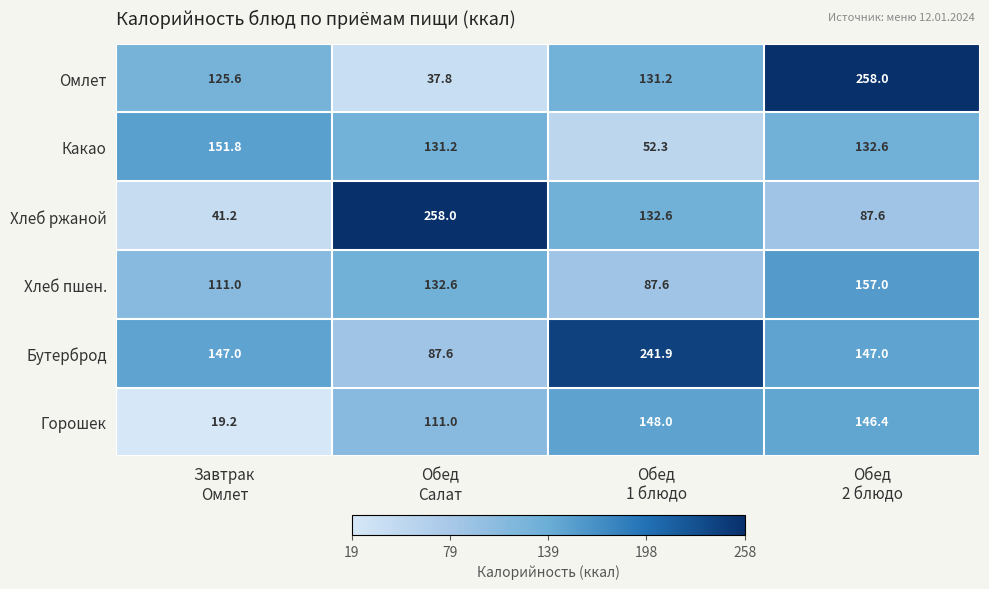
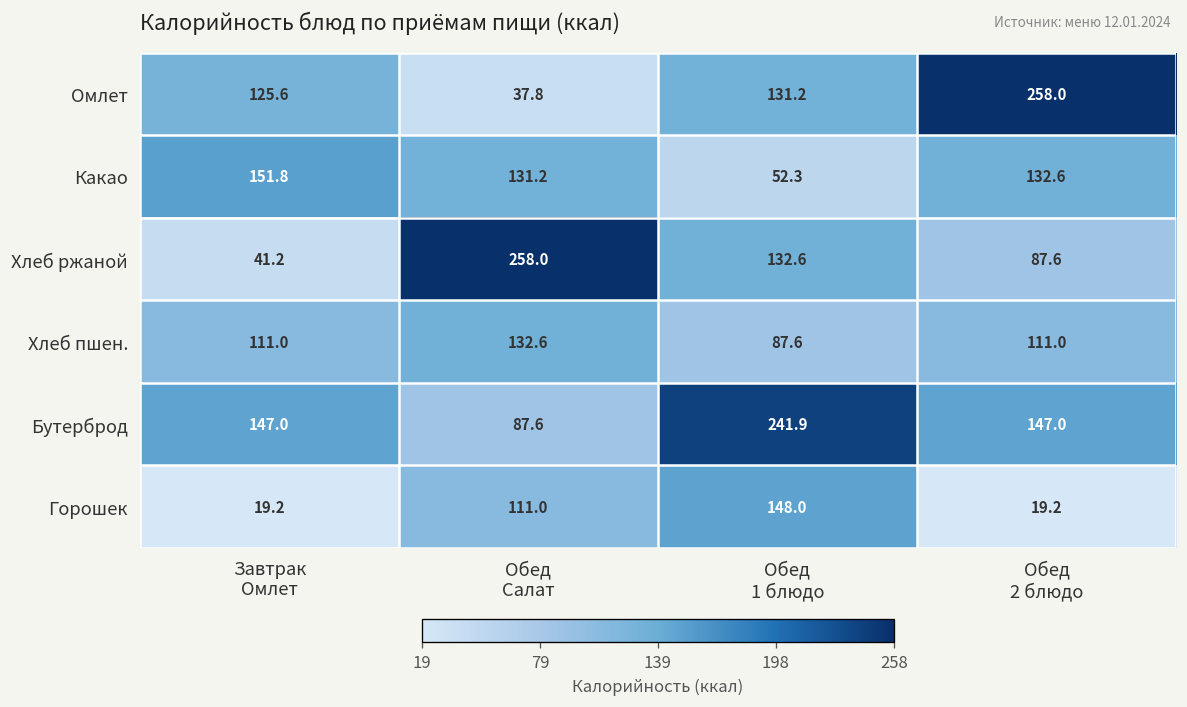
  {
    "Омлет": {
      "Завтрак Омлет": 125.6,
      "Обед Салат": 37.8,
      "Обед 1 блюдо": 131.2,
      "Обед 2 блюдо": 258.0
    },
    "Какао": {
      "Завтрак Омлет": 151.8,
      "Обед Салат": 131.2,
      "Обед 1 блюдо": 52.3,
      "Обед 2 блюдо": 132.6
    },
    "Хлеб ржаной": {
      "Завтрак Омлет": 41.2,
      "Обед Салат": 258.0,
      "Обед 1 блюдо": 132.6,
      "Обед 2 блюдо": 87.6
    },
    "Хлеб пшен.": {
      "Завтрак Омлет": 111.0,
      "Обед Салат": 132.6,
      "Обед 1 блюдо": 87.6,
-     "Обед 2 блюдо": 157.0
+     "Обед 2 блюдо": 111.0
    },
    "Бутерброд": {
      "Завтрак Омлет": 147.0,
      "Обед Салат": 87.6,
      "Обед 1 блюдо": 241.9,
      "Обед 2 блюдо": 147.0
    },
    "Горошек": {
      "Завтрак Омлет": 19.2,
      "Обед Салат": 111.0,
      "Обед 1 блюдо": 148.0,
-     "Обед 2 блюдо": 146.4
+     "Обед 2 блюдо": 19.2
    }
  }
